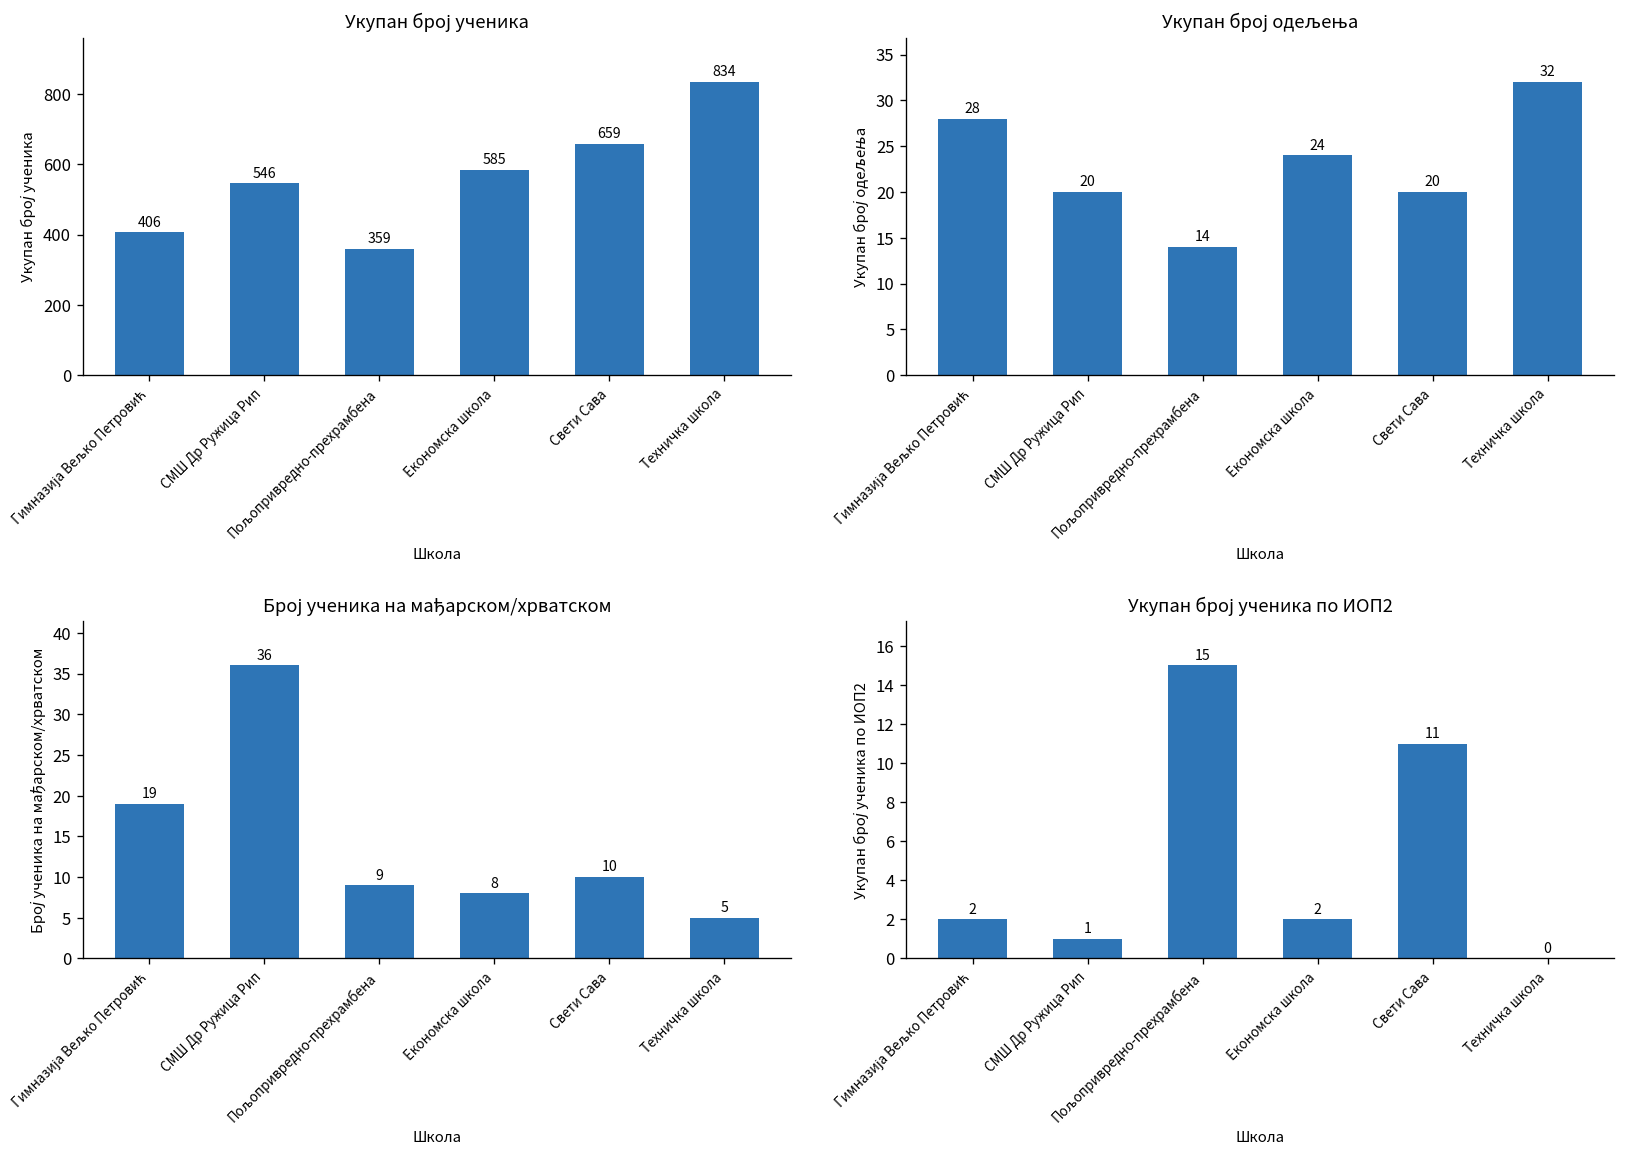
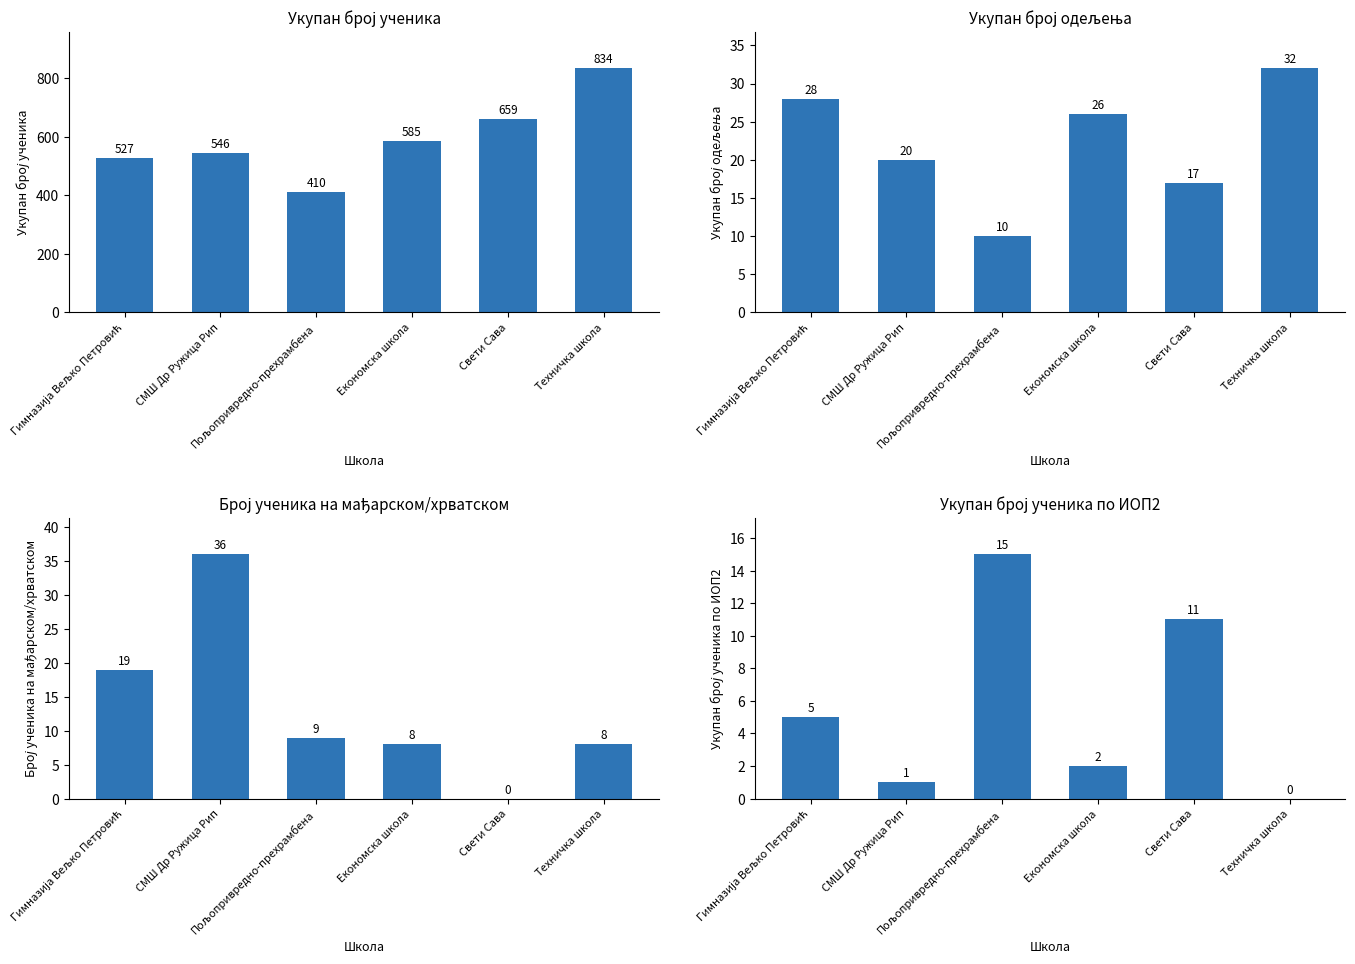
  {
    "Укупан број ученика": {
-     "Гимназија Вељко Петровић": 406,
+     "Гимназија Вељко Петровић": 527,
      "СМШ Др Ружица Рип": 546,
-     "Пољопривредно-прехрамбена": 359,
+     "Пољопривредно-прехрамбена": 410,
      "Економска школа": 585,
      "Свети Сава": 659,
      "Техничка школа": 834
    },
    "Укупан број одељења": {
      "Гимназија Вељко Петровић": 28,
      "СМШ Др Ружица Рип": 20,
-     "Пољопривредно-прехрамбена": 14,
-     "Економска школа": 24,
-     "Свети Сава": 20,
+     "Пољопривредно-прехрамбена": 10,
+     "Економска школа": 26,
+     "Свети Сава": 17,
      "Техничка школа": 32
    },
    "Број ученика на мађарском/хрватском": {
      "Гимназија Вељко Петровић": 19,
      "СМШ Др Ружица Рип": 36,
      "Пољопривредно-прехрамбена": 9,
      "Економска школа": 8,
-     "Свети Сава": 10,
-     "Техничка школа": 5
+     "Свети Сава": 0,
+     "Техничка школа": 8
    },
    "Укупан број ученика по ИОП2": {
-     "Гимназија Вељко Петровић": 2,
+     "Гимназија Вељко Петровић": 5,
      "СМШ Др Ружица Рип": 1,
      "Пољопривредно-прехрамбена": 15,
      "Економска школа": 2,
      "Свети Сава": 11,
      "Техничка школа": 0
    }
  }
